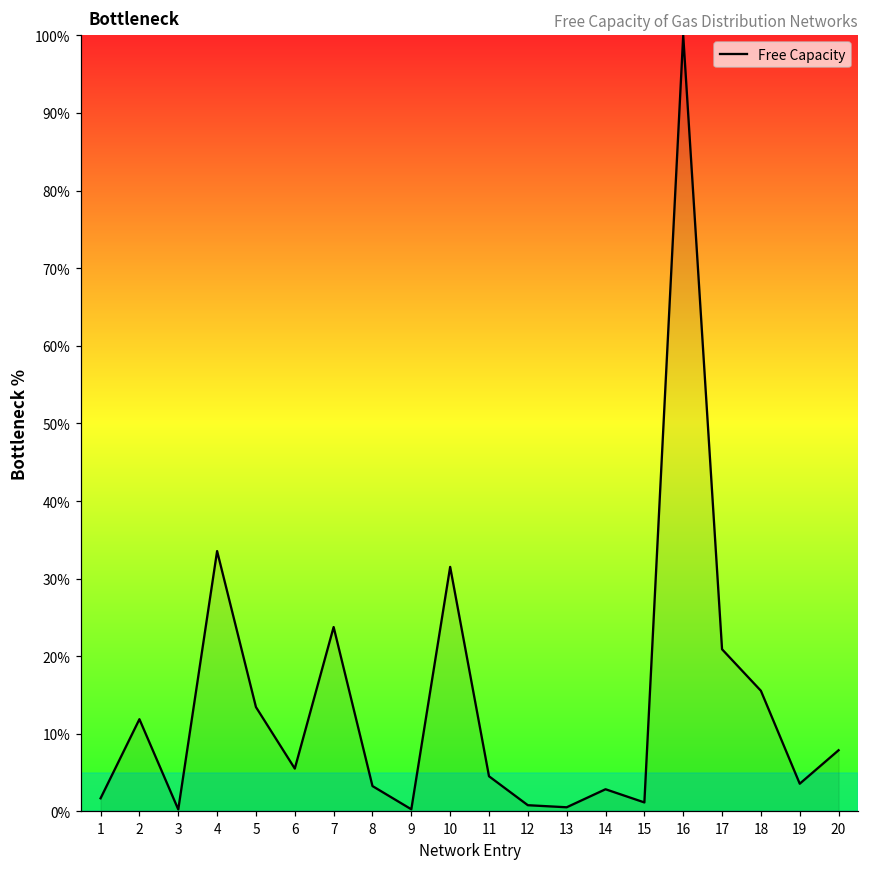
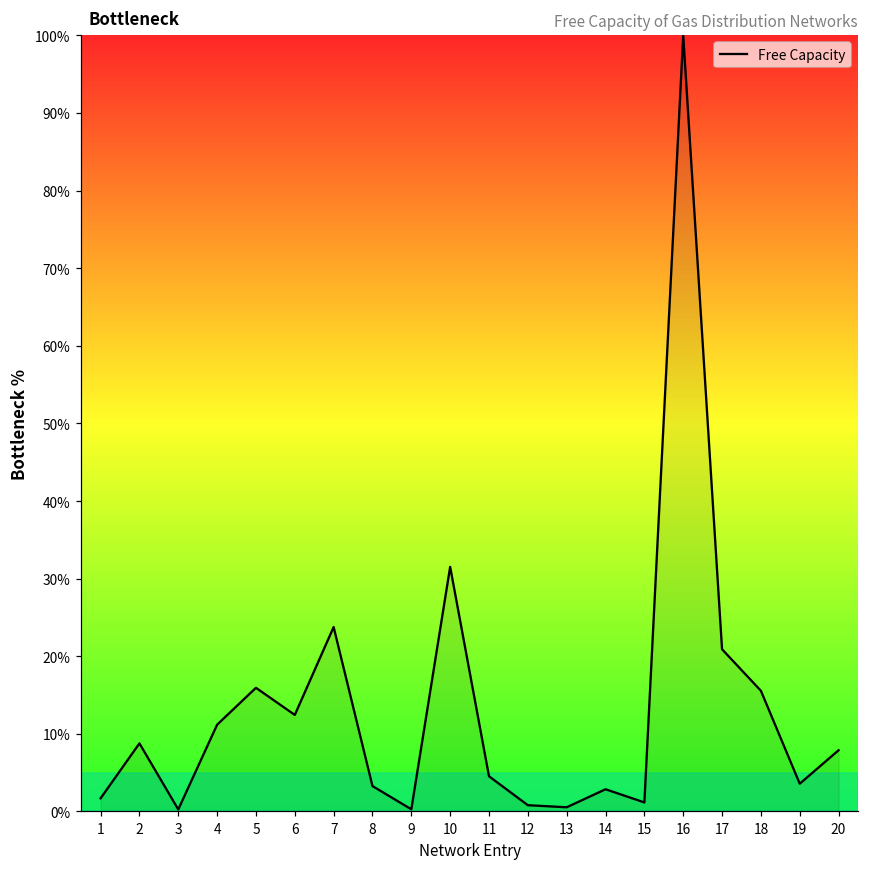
  {
-   "2": "12%",
-   "4": "34%",
-   "5": "13%",
-   "6": "6%",
+   "2": "9%",
+   "4": "11%",
+   "5": "16%",
+   "6": "12%",
    "7": "24%",
    "10": "32%",
    "16": "100%",
    "17": "21%",
    "18": "16%",
    "20": "8%"
  }
